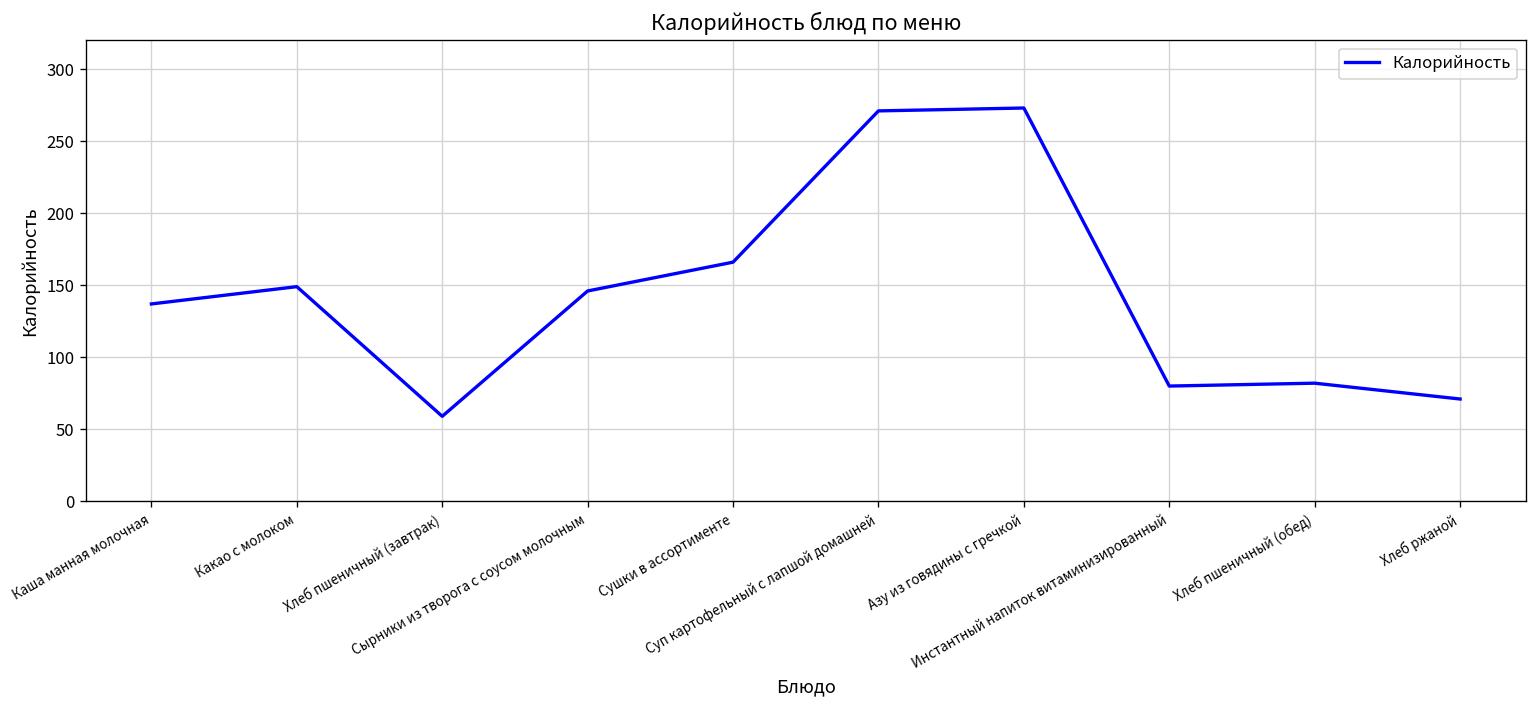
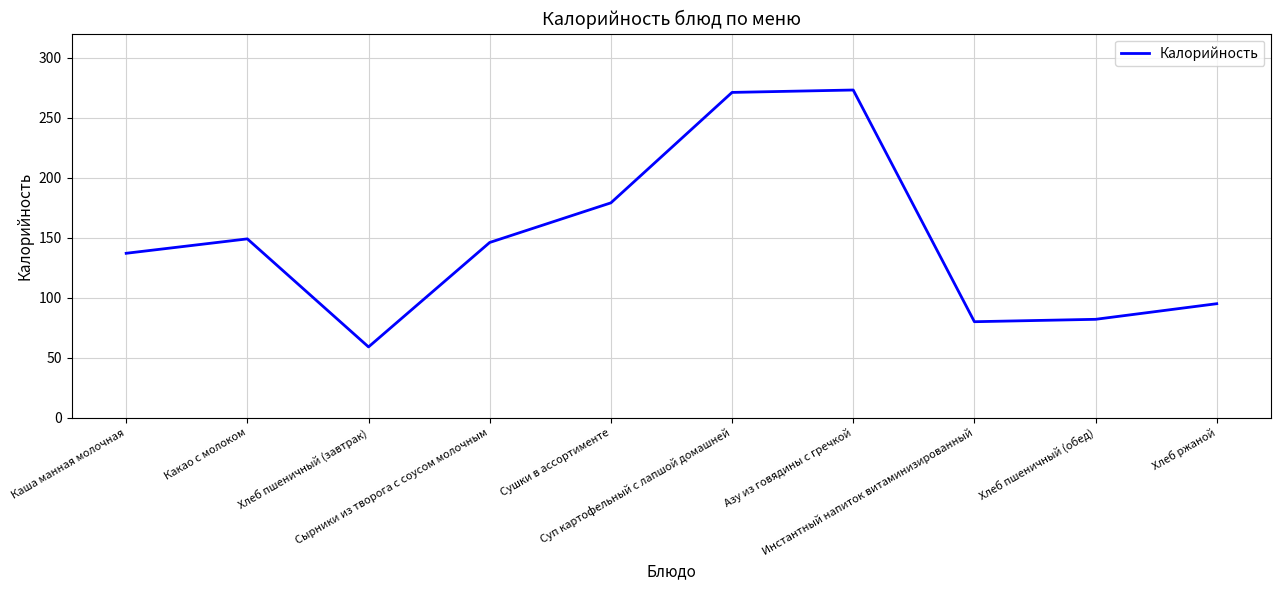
  {
    "Каша манная молочная": 137,
    "Какао с молоком": 149,
    "Хлеб пшеничный (завтрак)": 59,
    "Сырники из творога с соусом молочным": 146,
-   "Сушки в ассортименте": 166,
+   "Сушки в ассортименте": 179,
    "Суп картофельный с лапшой домашней": 271,
    "Азу из говядины с гречкой": 273,
    "Инстантный напиток витаминизированный": 80,
    "Хлеб пшеничный (обед)": 82,
-   "Хлеб ржаной": 71
+   "Хлеб ржаной": 95
  }
